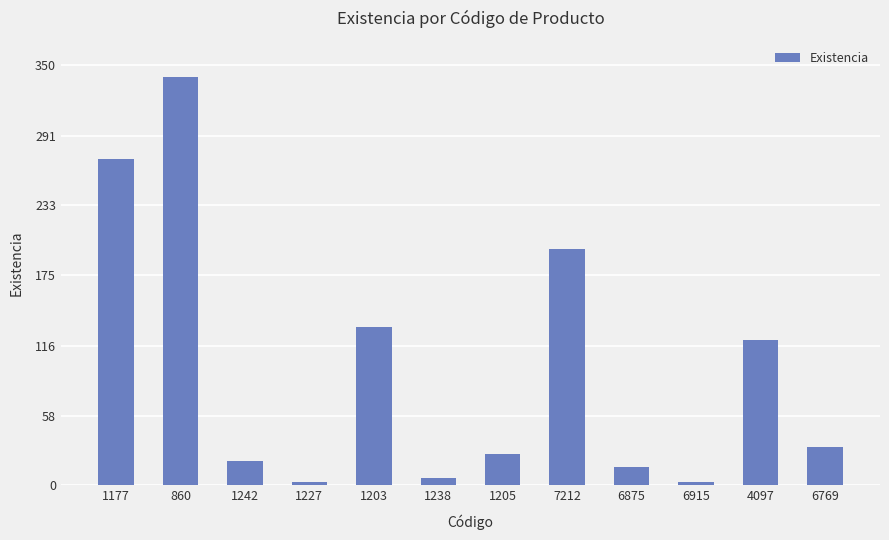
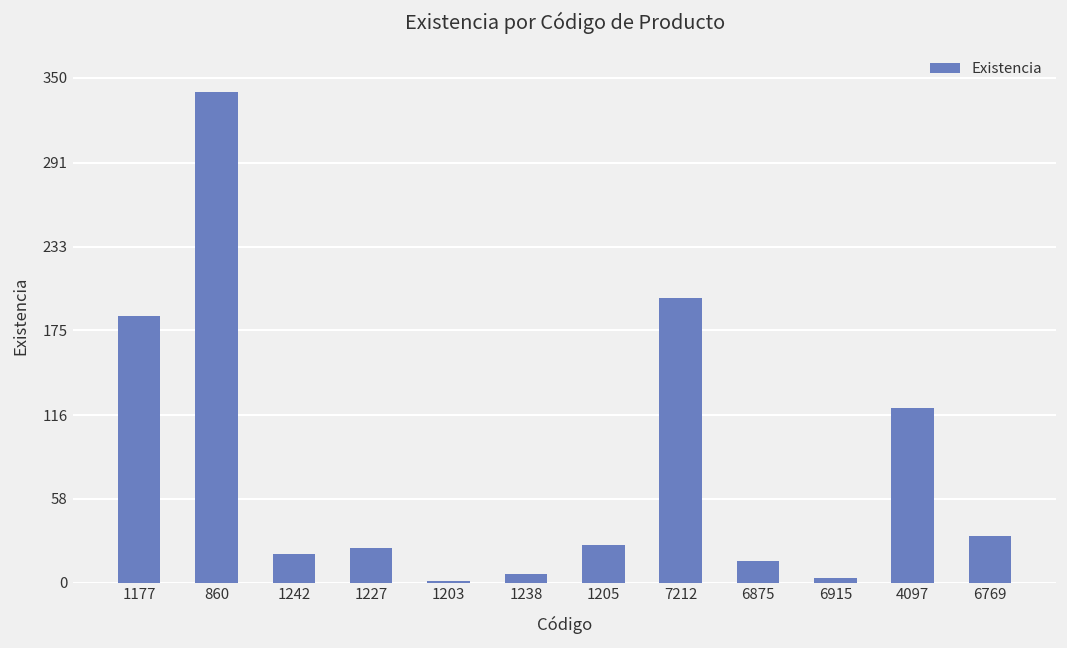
  {
-   "1177": 272,
+   "1177": 185,
    "860": 340,
    "1242": 20,
-   "1227": 3,
-   "1203": 132,
+   "1227": 24,
+   "1203": 1,
    "1238": 6,
    "1205": 26,
    "7212": 197,
    "6875": 15,
    "6915": 3,
    "4097": 121,
    "6769": 32
  }
